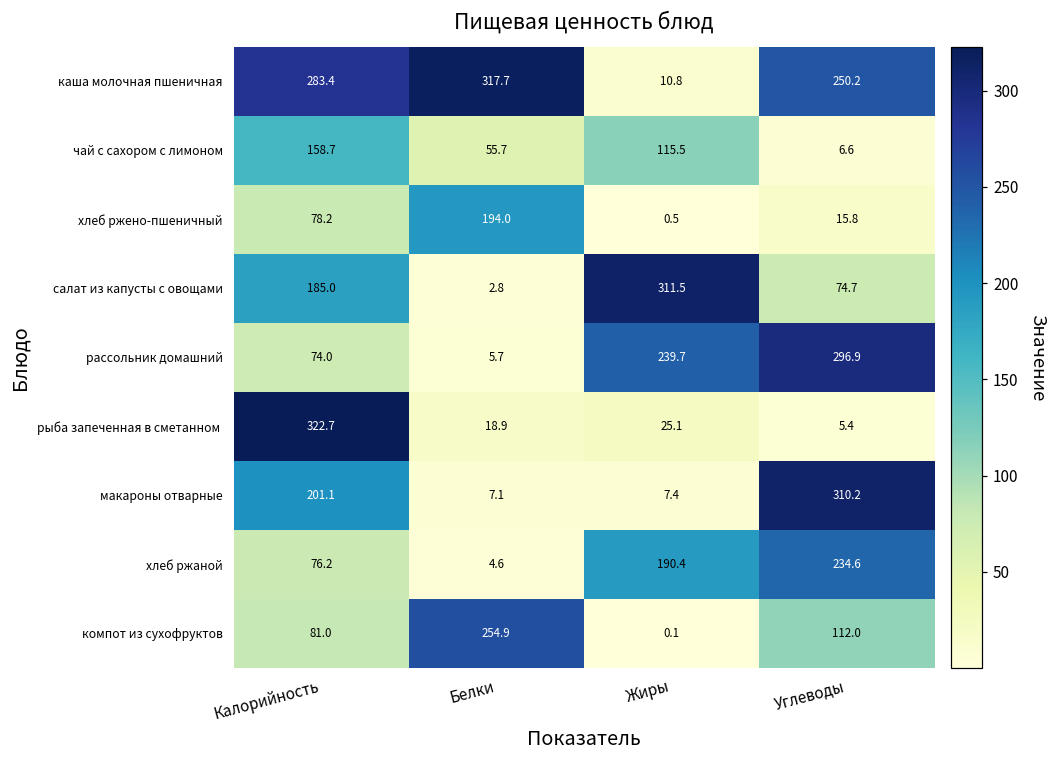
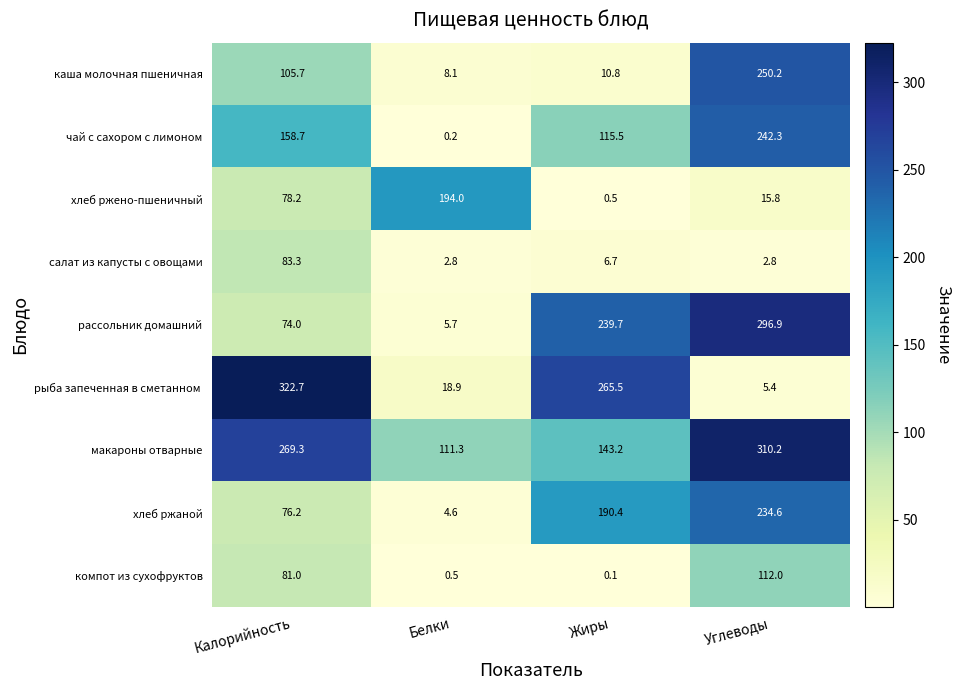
  {
    "каша молочная пшеничная": {
-     "Калорийность": 283.4,
-     "Белки": 317.7,
+     "Калорийность": 105.7,
+     "Белки": 8.1,
      "Жиры": 10.8,
      "Углеводы": 250.2
    },
    "чай с сахором с лимоном": {
      "Калорийность": 158.7,
-     "Белки": 55.7,
+     "Белки": 0.2,
      "Жиры": 115.5,
-     "Углеводы": 6.6
+     "Углеводы": 242.3
    },
    "хлеб ржено-пшеничный": {
      "Калорийность": 78.2,
      "Белки": 194.0,
      "Жиры": 0.5,
      "Углеводы": 15.8
    },
    "салат из капусты с овощами": {
-     "Калорийность": 185.0,
+     "Калорийность": 83.3,
      "Белки": 2.8,
-     "Жиры": 311.5,
-     "Углеводы": 74.7
+     "Жиры": 6.7,
+     "Углеводы": 2.8
    },
    "рассольник домашний": {
      "Калорийность": 74.0,
      "Белки": 5.7,
      "Жиры": 239.7,
      "Углеводы": 296.9
    },
    "рыба запеченная в сметанном": {
      "Калорийность": 322.7,
      "Белки": 18.9,
-     "Жиры": 25.1,
+     "Жиры": 265.5,
      "Углеводы": 5.4
    },
    "макароны отварные": {
-     "Калорийность": 201.1,
-     "Белки": 7.1,
-     "Жиры": 7.4,
+     "Калорийность": 269.3,
+     "Белки": 111.3,
+     "Жиры": 143.2,
      "Углеводы": 310.2
    },
    "хлеб ржаной": {
      "Калорийность": 76.2,
      "Белки": 4.6,
      "Жиры": 190.4,
      "Углеводы": 234.6
    },
    "компот из сухофруктов": {
      "Калорийность": 81.0,
-     "Белки": 254.9,
+     "Белки": 0.5,
      "Жиры": 0.1,
      "Углеводы": 112.0
    }
  }
